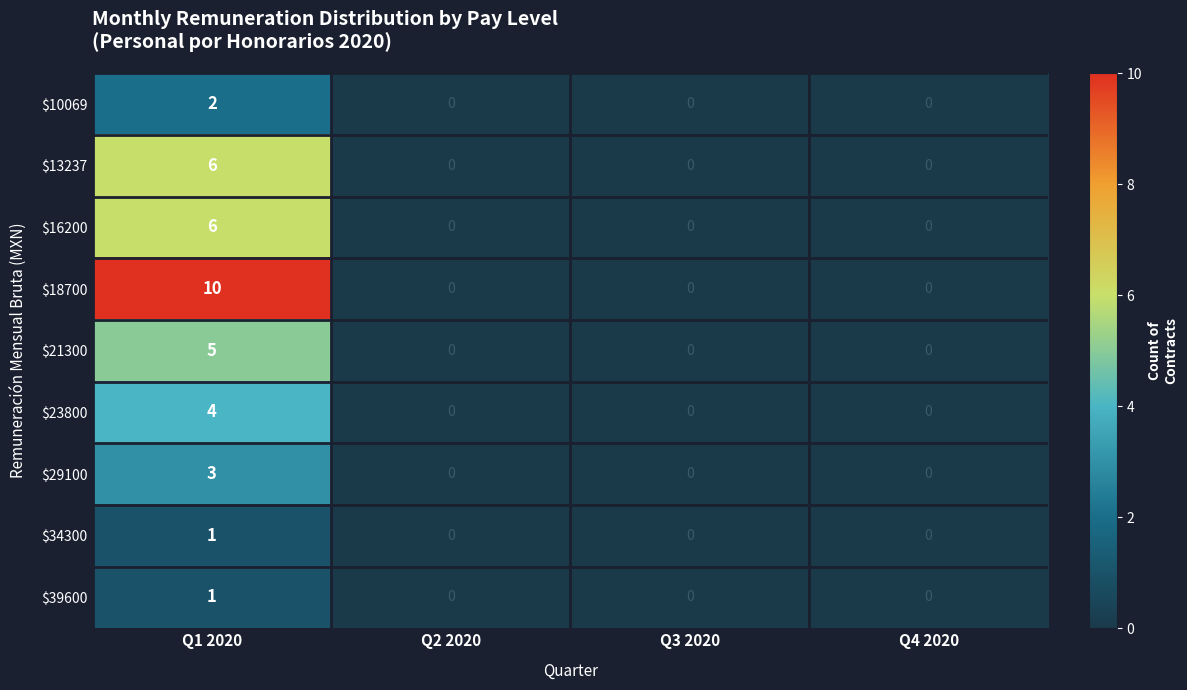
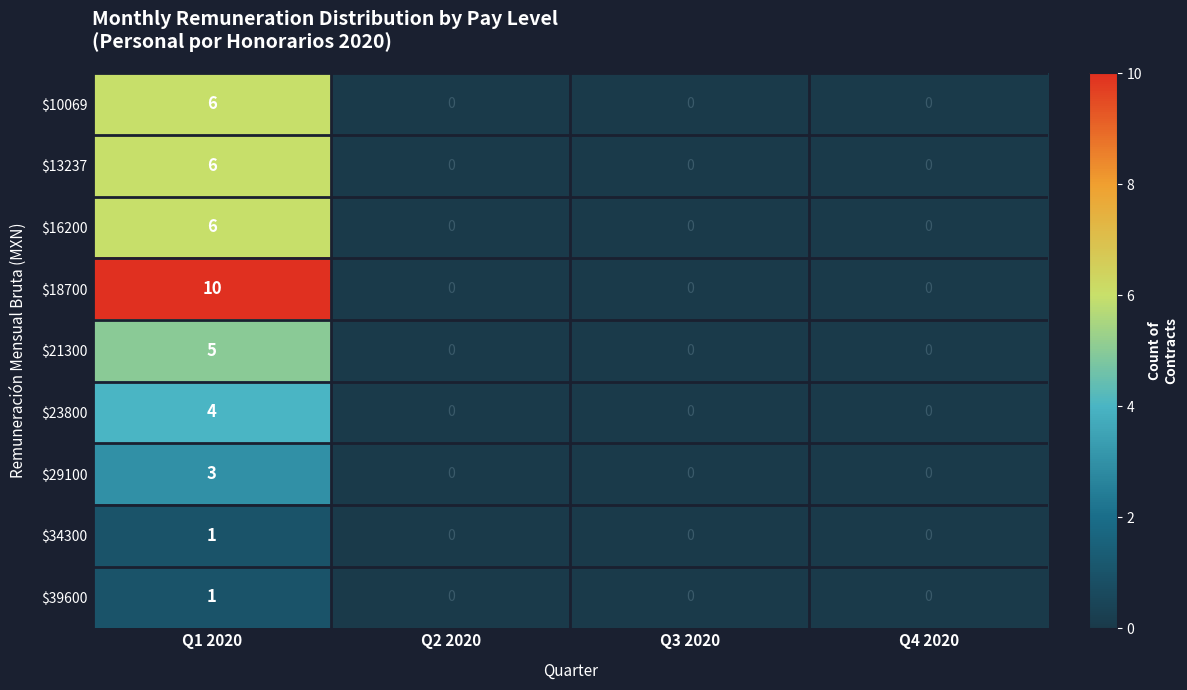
  {
    "$10069": {
-     "Q1 2020": 2
+     "Q1 2020": 6
    },
    "$13237": {
      "Q1 2020": 6
    },
    "$16200": {
      "Q1 2020": 6
    },
    "$18700": {
      "Q1 2020": 10
    },
    "$21300": {
      "Q1 2020": 5
    },
    "$23800": {
      "Q1 2020": 4
    },
    "$29100": {
      "Q1 2020": 3
    },
    "$34300": {
      "Q1 2020": 1
    },
    "$39600": {
      "Q1 2020": 1
    }
  }
